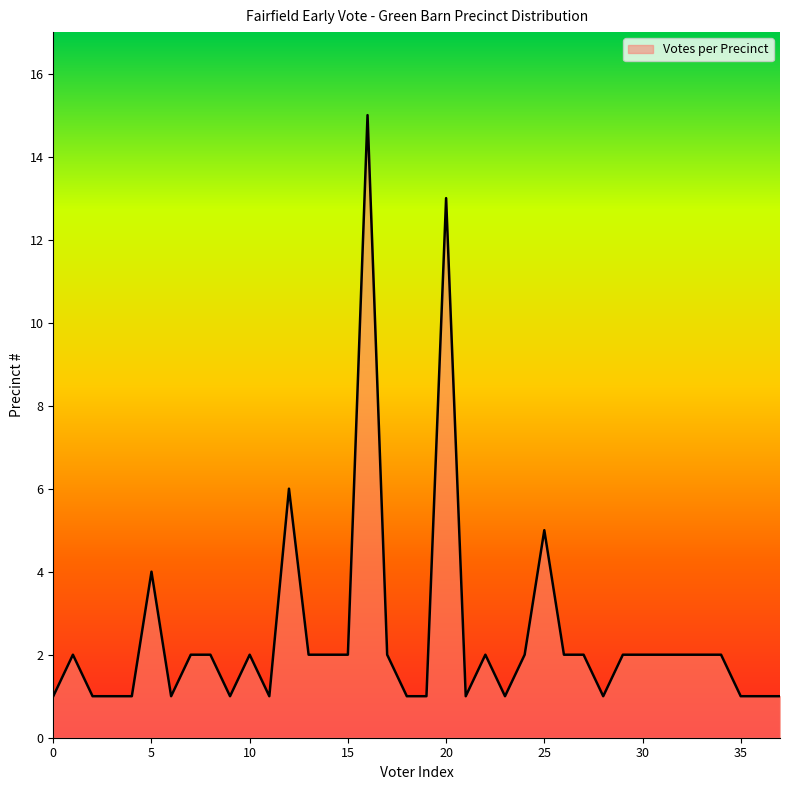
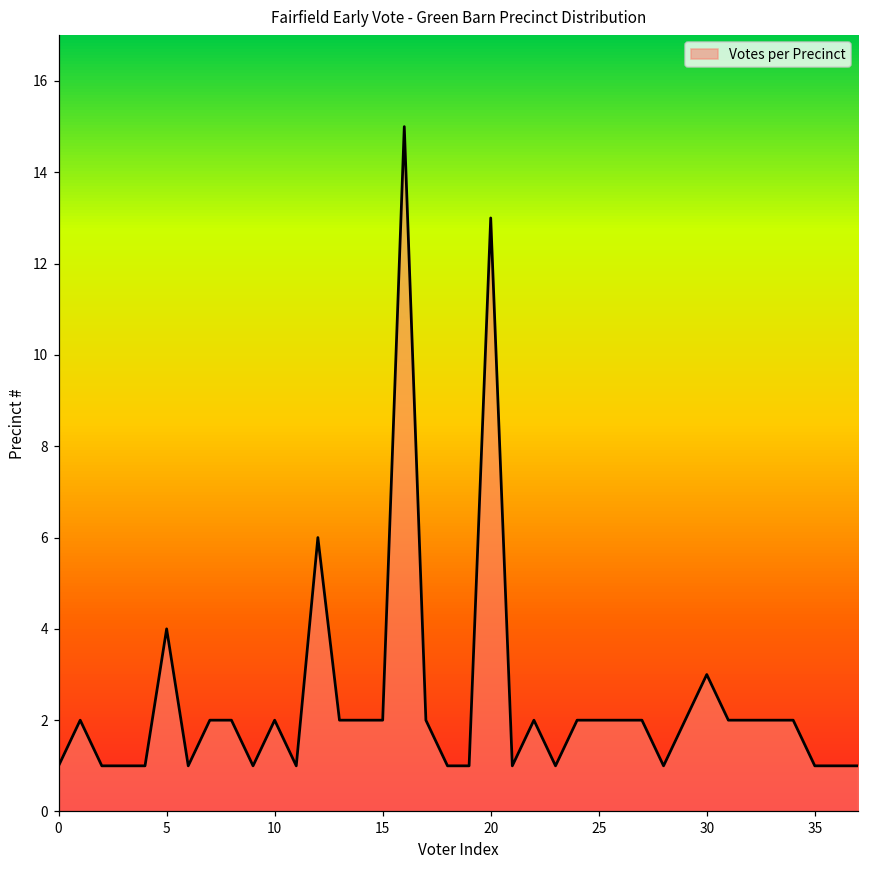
  {
    "0": 1,
    "5": 4,
    "10": 2,
    "20": 13,
-   "25": 5,
-   "30": 2,
+   "25": 2,
+   "30": 3,
    "35": 1
  }
